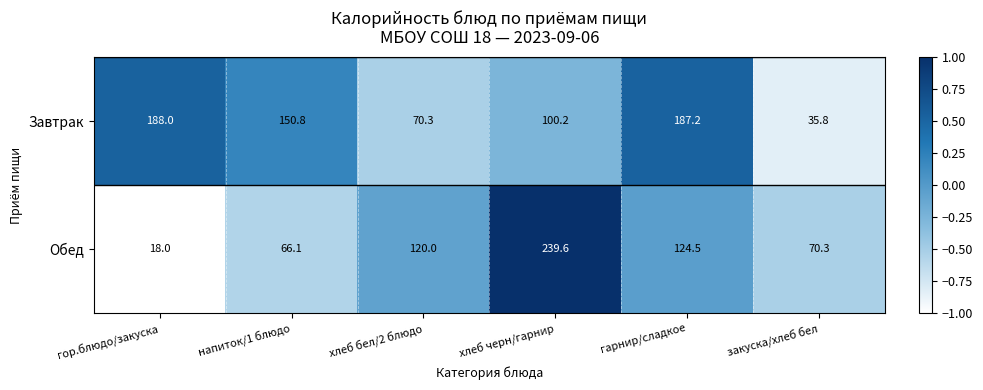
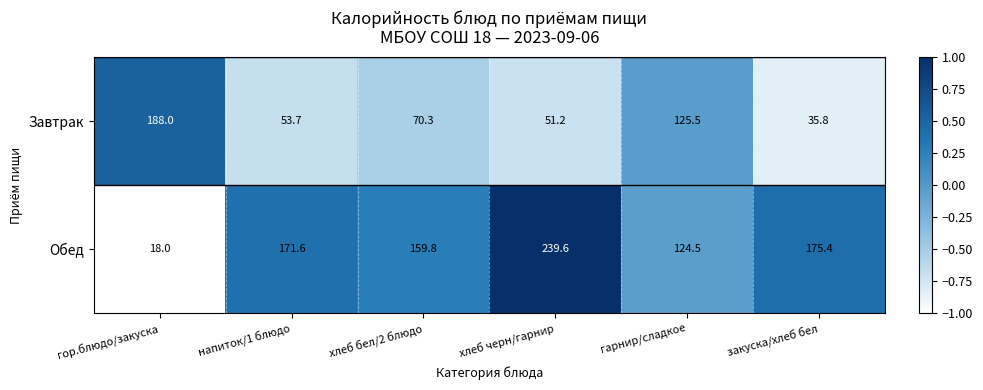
  {
    "Завтрак": {
      "гор.блюдо/закуска": 188.0,
-     "напиток/1 блюдо": 150.8,
+     "напиток/1 блюдо": 53.7,
      "хлеб бел/2 блюдо": 70.3,
-     "хлеб черн/гарнир": 100.2,
-     "гарнир/сладкое": 187.2,
+     "хлеб черн/гарнир": 51.2,
+     "гарнир/сладкое": 125.5,
      "закуска/хлеб бел": 35.8
    },
    "Обед": {
      "гор.блюдо/закуска": 18.0,
-     "напиток/1 блюдо": 66.1,
-     "хлеб бел/2 блюдо": 120.0,
+     "напиток/1 блюдо": 171.6,
+     "хлеб бел/2 блюдо": 159.8,
      "хлеб черн/гарнир": 239.6,
      "гарнир/сладкое": 124.5,
-     "закуска/хлеб бел": 70.3
+     "закуска/хлеб бел": 175.4
    }
  }
